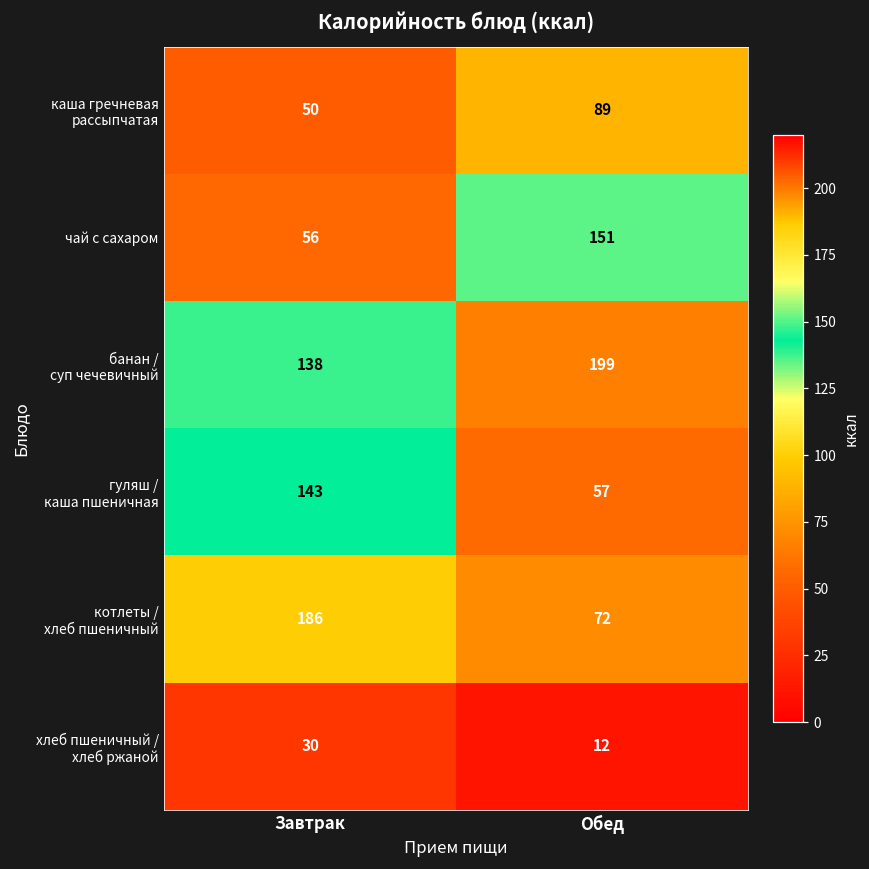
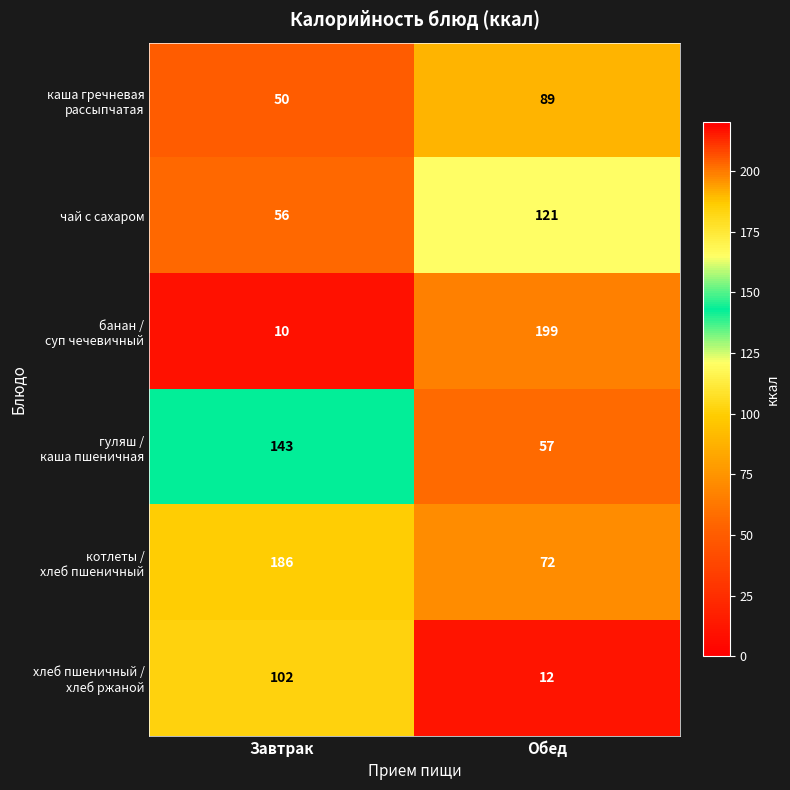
  {
    "каша гречневая рассыпчатая": {
      "Завтрак": 50,
      "Обед": 89
    },
    "чай с сахаром": {
      "Завтрак": 56,
-     "Обед": 151
+     "Обед": 121
    },
    "банан / суп чечевичный": {
-     "Завтрак": 138,
+     "Завтрак": 10,
      "Обед": 199
    },
    "гуляш / каша пшеничная": {
      "Завтрак": 143,
      "Обед": 57
    },
    "котлеты / хлеб пшеничный": {
      "Завтрак": 186,
      "Обед": 72
    },
    "хлеб пшеничный / хлеб ржаной": {
-     "Завтрак": 30,
+     "Завтрак": 102,
      "Обед": 12
    }
  }
